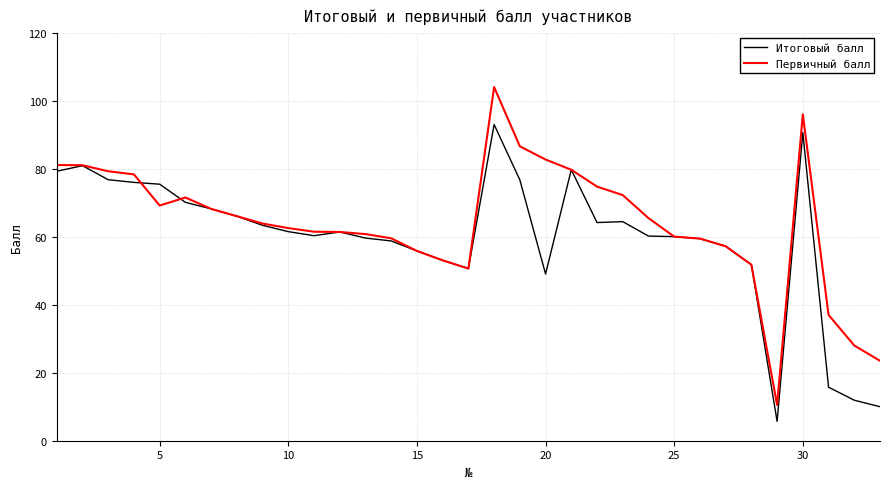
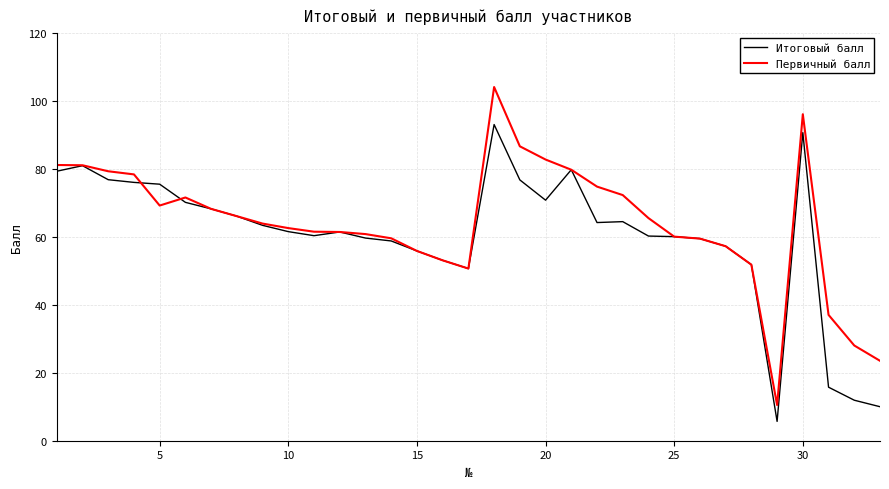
  {
    "Итоговый балл": {
      "5": 75,
      "10": 61,
-     "20": 49,
+     "20": 71,
      "30": 91
    },
    "Первичный балл": {
      "5": 69,
      "10": 63,
      "20": 83,
      "30": 96
    }
  }
